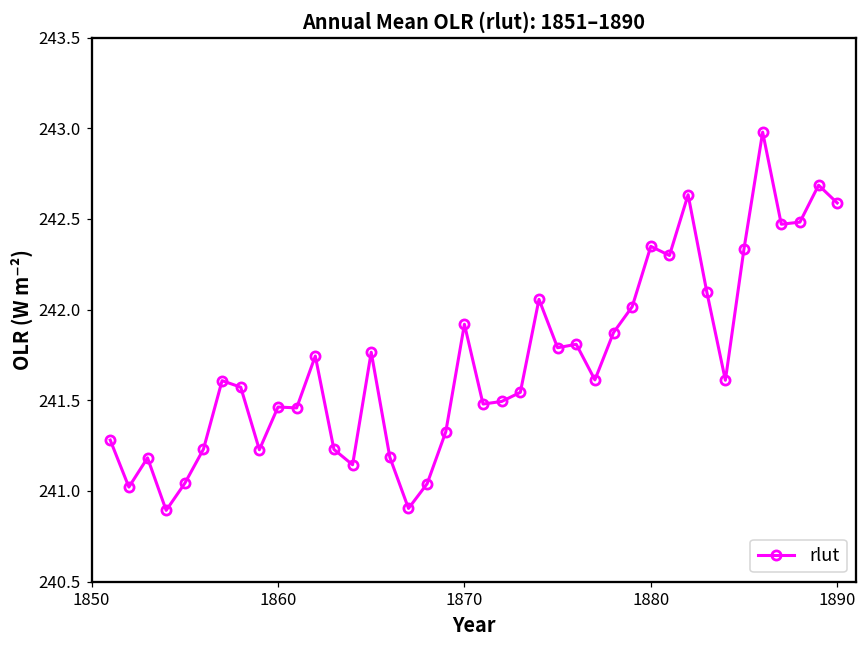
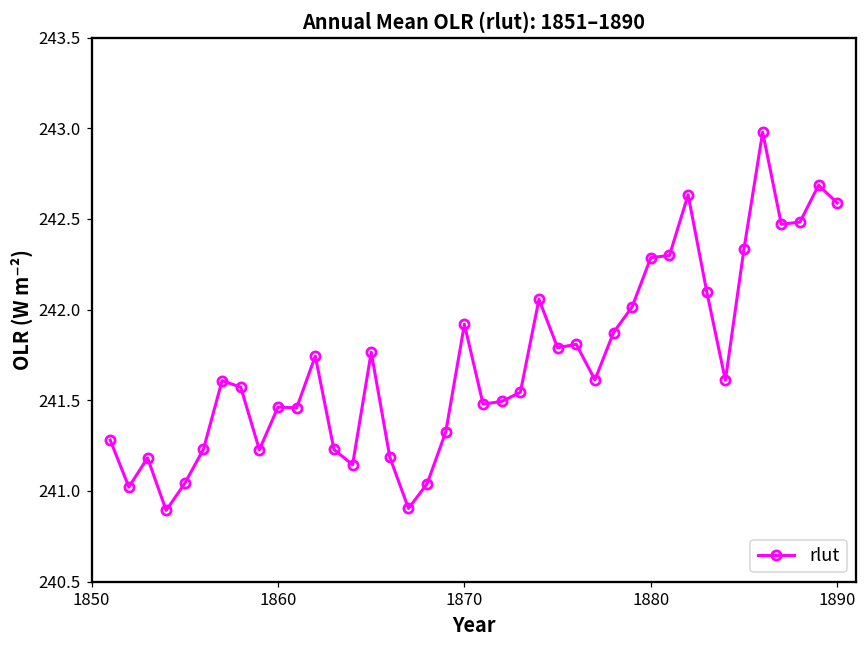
  {
    "1860": 241.46,
    "1870": 241.92,
-   "1880": 242.35,
+   "1880": 242.29,
    "1890": 242.59
  }
